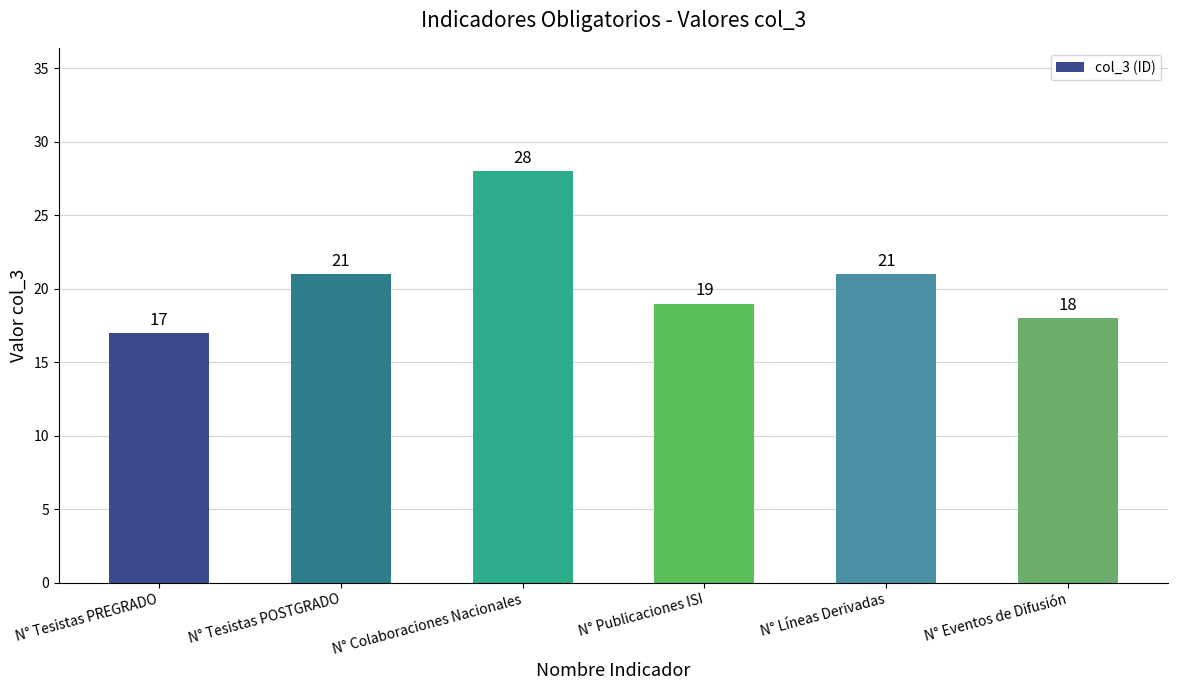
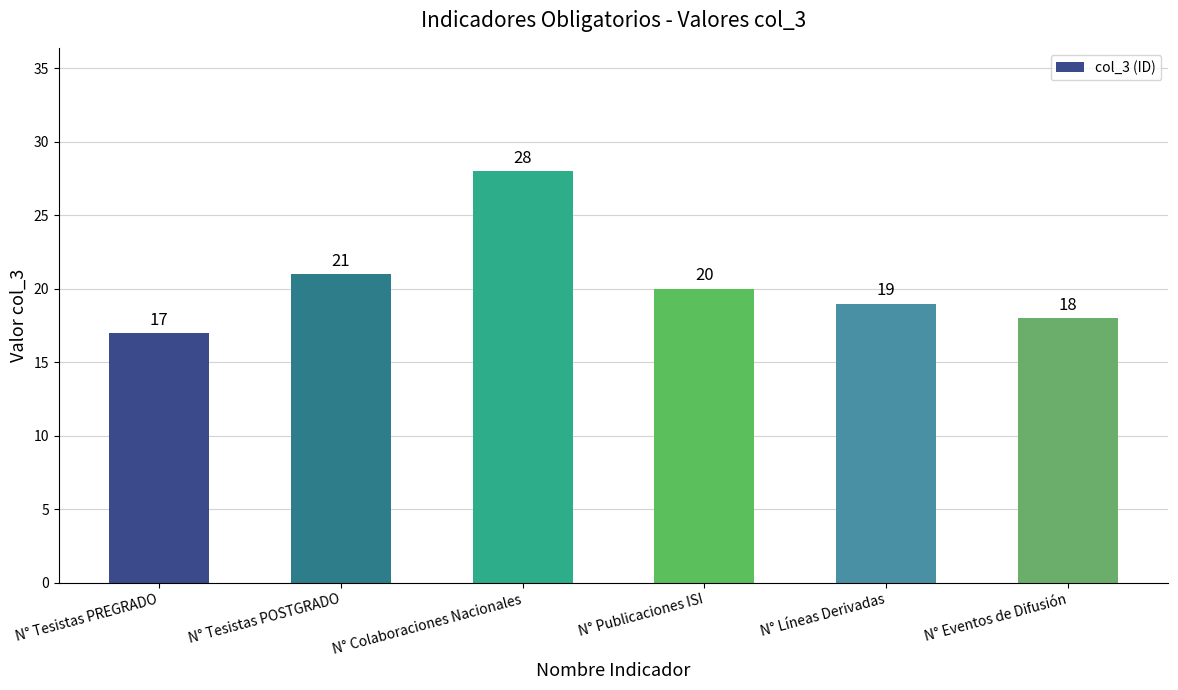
  {
    "N° Tesistas PREGRADO": 17,
    "N° Tesistas POSTGRADO": 21,
    "N° Colaboraciones Nacionales": 28,
-   "N° Publicaciones ISI": 19,
-   "N° Líneas Derivadas": 21,
+   "N° Publicaciones ISI": 20,
+   "N° Líneas Derivadas": 19,
    "N° Eventos de Difusión": 18
  }
